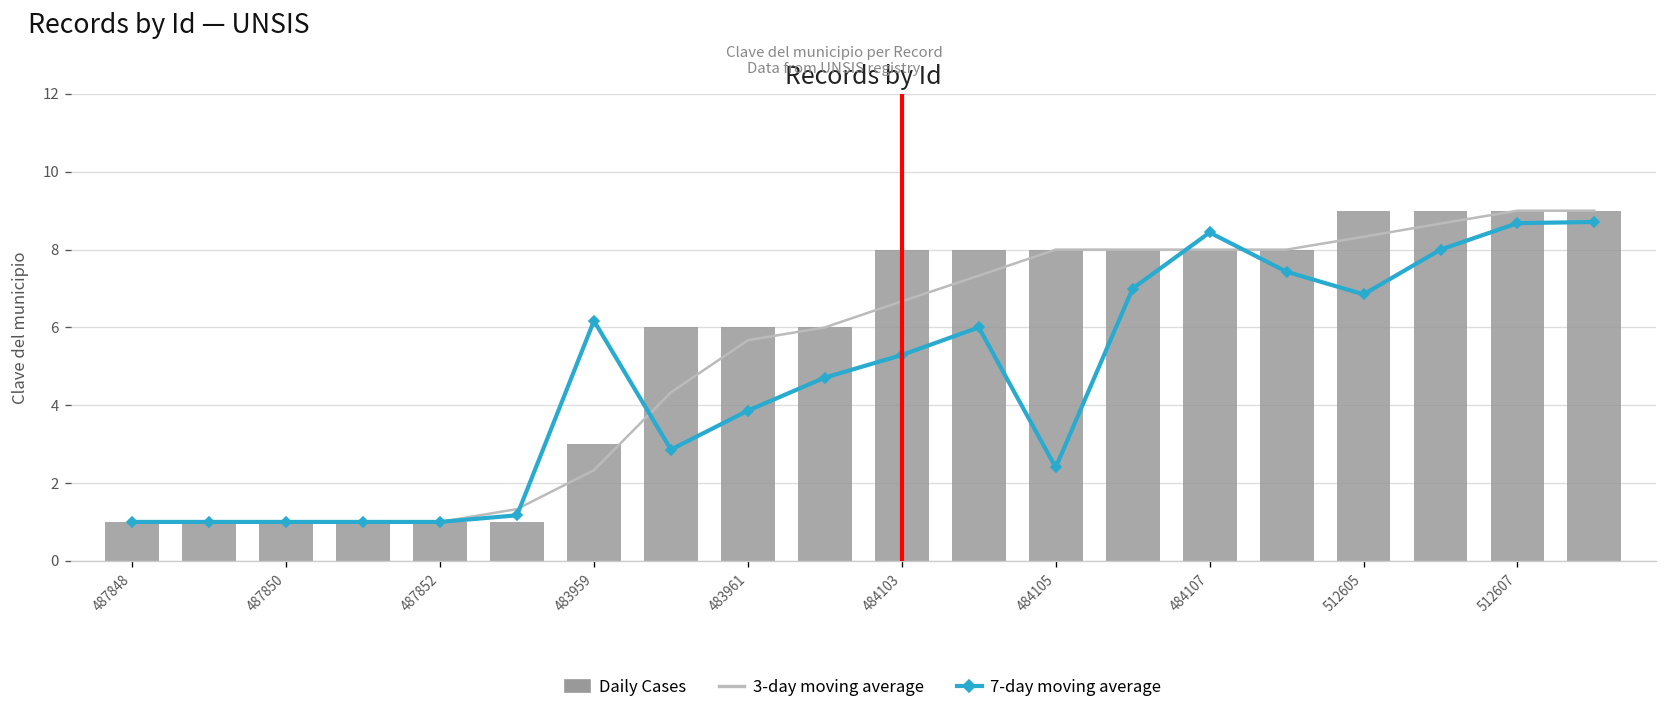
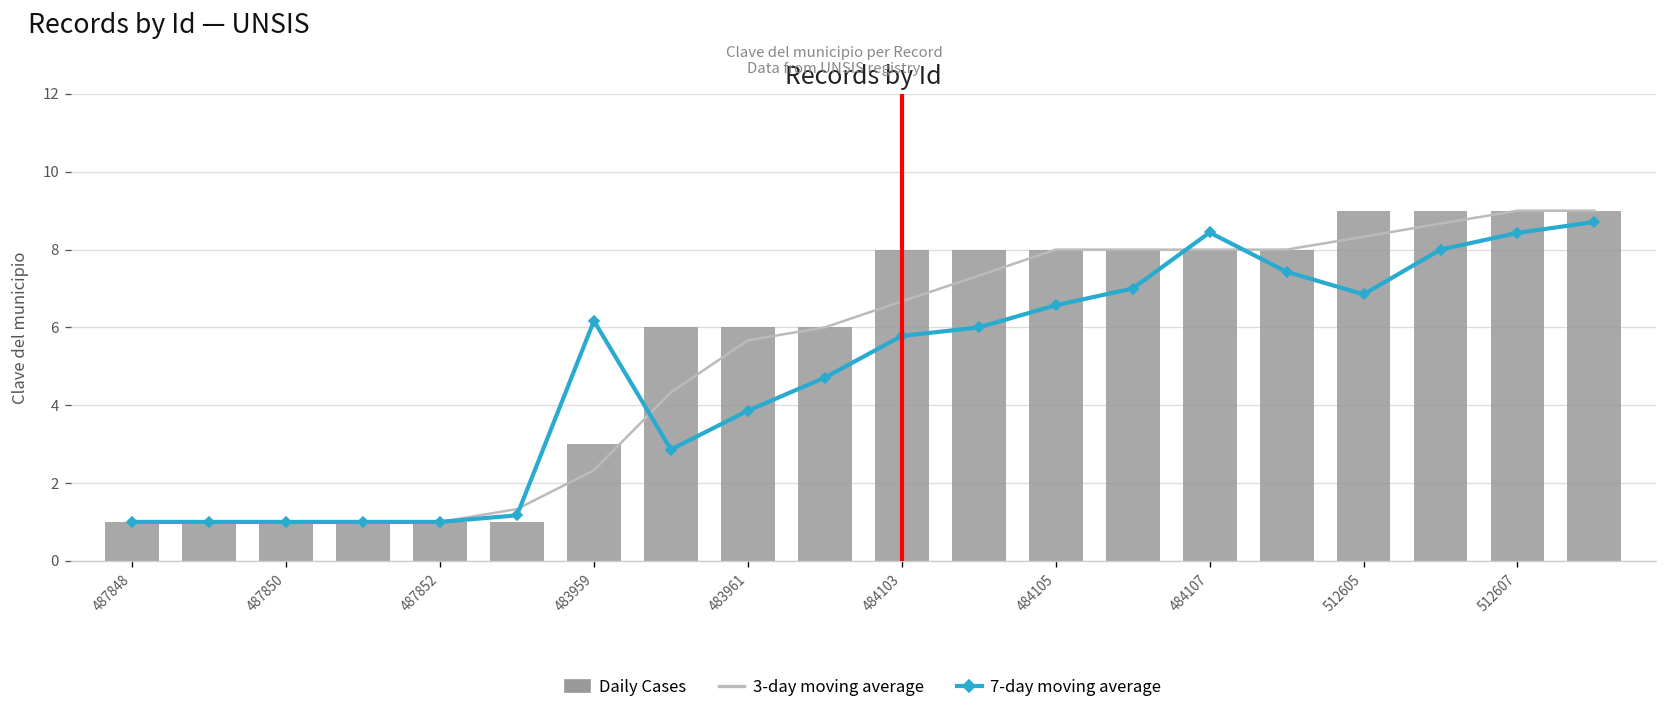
  {
    "7-day moving average": {
      "483959": 6.2,
      "483961": 3.9,
-     "484103": 5.3,
-     "484105": 2.4,
+     "484103": 5.8,
+     "484105": 6.6,
      "484107": 8.4,
      "512605": 6.9,
-     "512607": 8.7
+     "512607": 8.4
    }
  }
